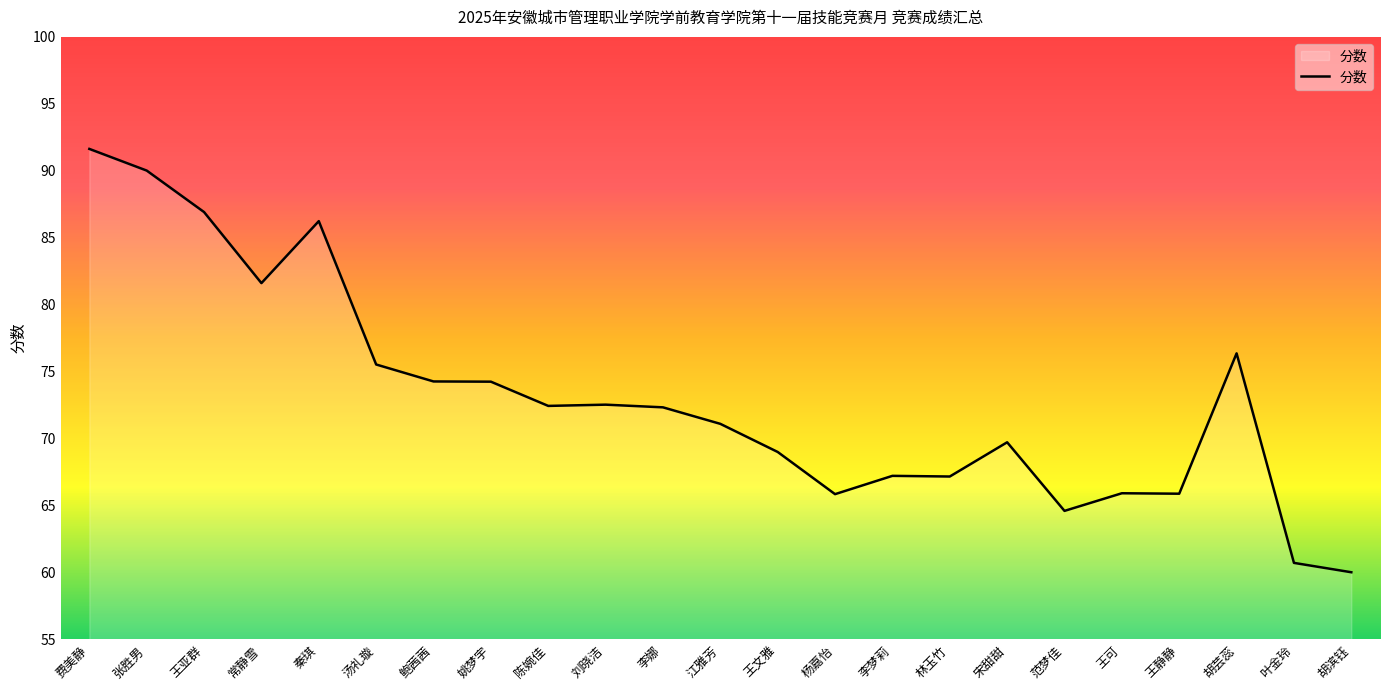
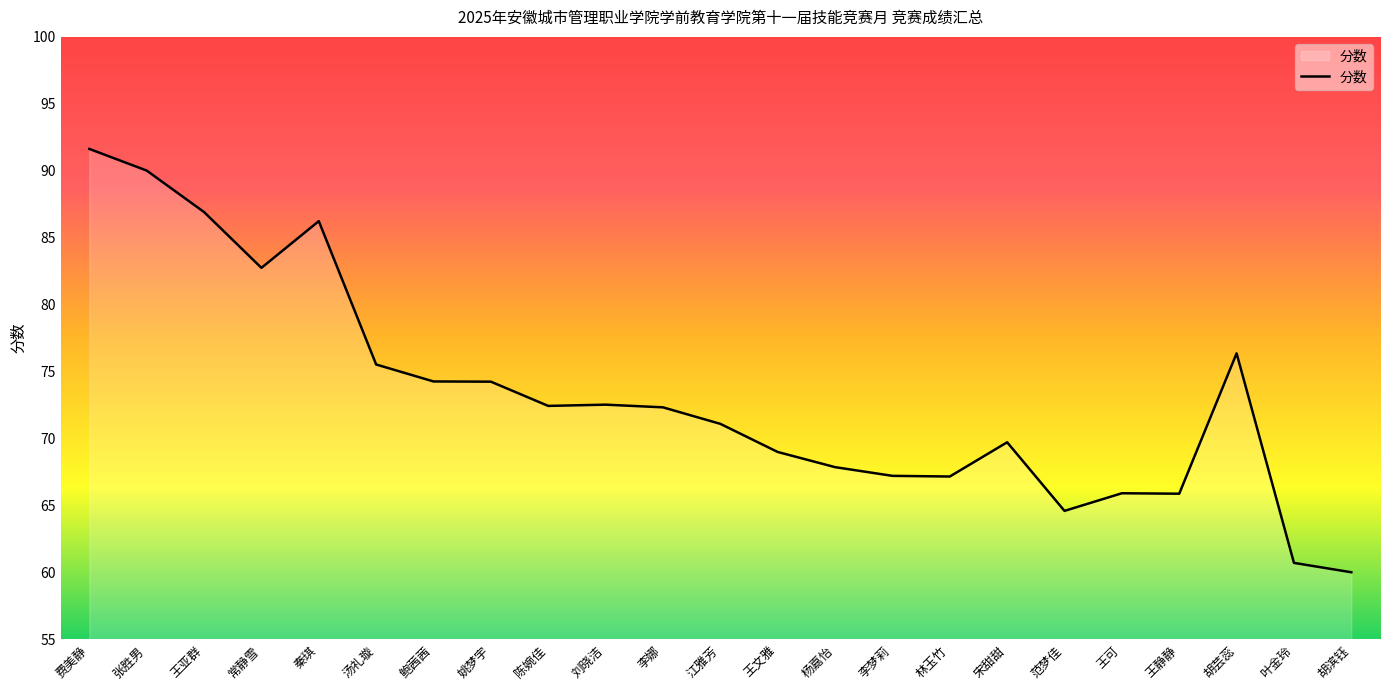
  {
    "费美静": 91.6,
    "张胜男": 90.0,
    "王亚群": 86.9,
-   "常静雪": 81.6,
+   "常静雪": 82.8,
    "秦琪": 86.2,
    "汤礼璇": 75.5,
    "鲍茜茜": 74.3,
    "姚梦宇": 74.3,
    "陈婉佳": 72.4,
    "刘晓洁": 72.5,
    "李娜": 72.3,
    "江雅芳": 71.1,
    "王文雅": 69.0,
-   "杨嘉怡": 65.8,
+   "杨嘉怡": 67.9,
    "李梦莉": 67.2,
    "林玉竹": 67.2,
    "宋甜甜": 69.7,
    "范梦佳": 64.6,
    "王可": 65.9,
    "王静静": 65.9,
    "胡芸蕊": 76.4,
    "叶金玲": 60.7,
    "胡滨钰": 60.0
  }
